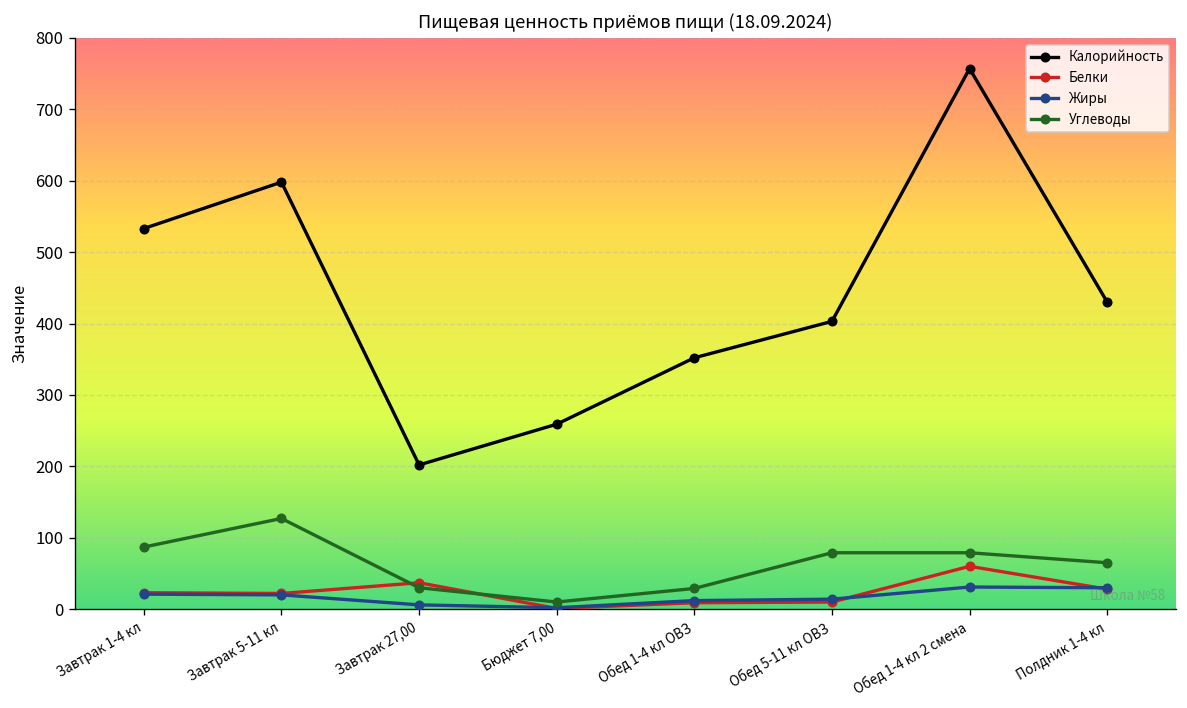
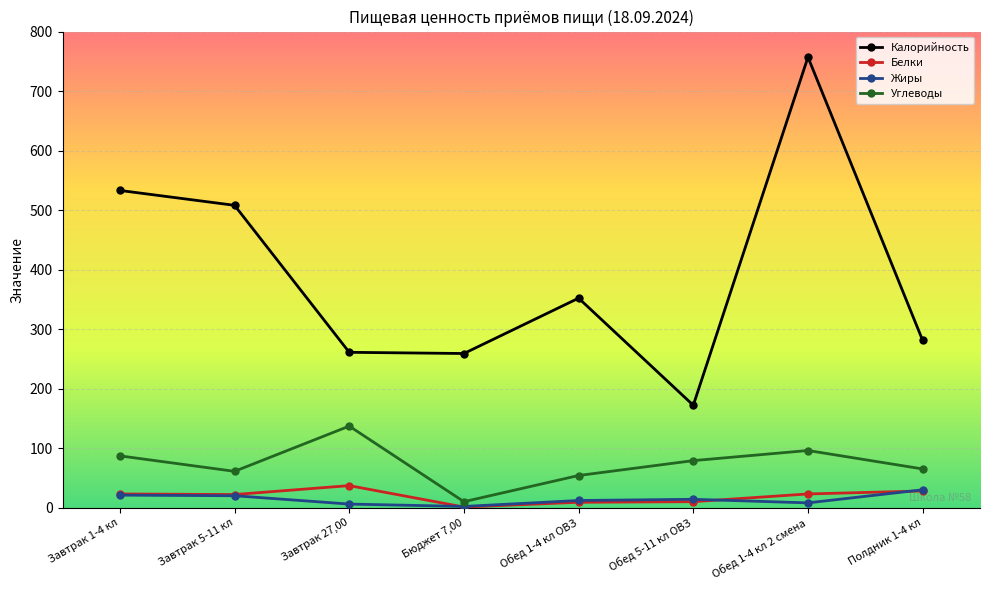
  {
    "Калорийность": {
      "Завтрак 1-4 кл": 530,
-     "Завтрак 5-11 кл": 600,
-     "Завтрак 27,00": 200,
+     "Завтрак 5-11 кл": 510,
+     "Завтрак 27,00": 260,
      "Бюджет 7,00": 260,
      "Обед 1-4 кл ОВЗ": 350,
-     "Обед 5-11 кл ОВЗ": 400,
+     "Обед 5-11 кл ОВЗ": 170,
      "Обед 1-4 кл 2 смена": 760,
-     "Полдник 1-4 кл": 430
+     "Полдник 1-4 кл": 280
    },
    "Белки": {
      "Завтрак 27,00": 40,
-     "Обед 1-4 кл 2 смена": 60
+     "Обед 1-4 кл 2 смена": 20
    },
    "Жиры": {
      "Завтрак 27,00": 10,
-     "Обед 1-4 кл 2 смена": 30
+     "Обед 1-4 кл 2 смена": 10
    },
    "Углеводы": {
      "Завтрак 1-4 кл": 90,
-     "Завтрак 5-11 кл": 130,
-     "Завтрак 27,00": 30,
+     "Завтрак 5-11 кл": 60,
+     "Завтрак 27,00": 140,
      "Бюджет 7,00": 10,
-     "Обед 1-4 кл ОВЗ": 30,
+     "Обед 1-4 кл ОВЗ": 50,
      "Обед 5-11 кл ОВЗ": 80,
-     "Обед 1-4 кл 2 смена": 80,
+     "Обед 1-4 кл 2 смена": 100,
      "Полдник 1-4 кл": 70
    }
  }
